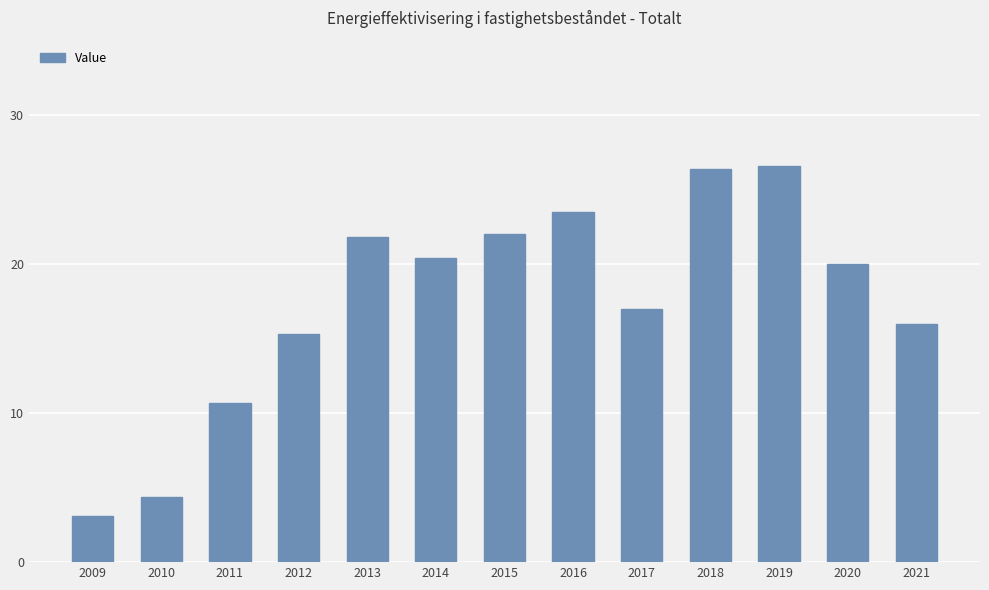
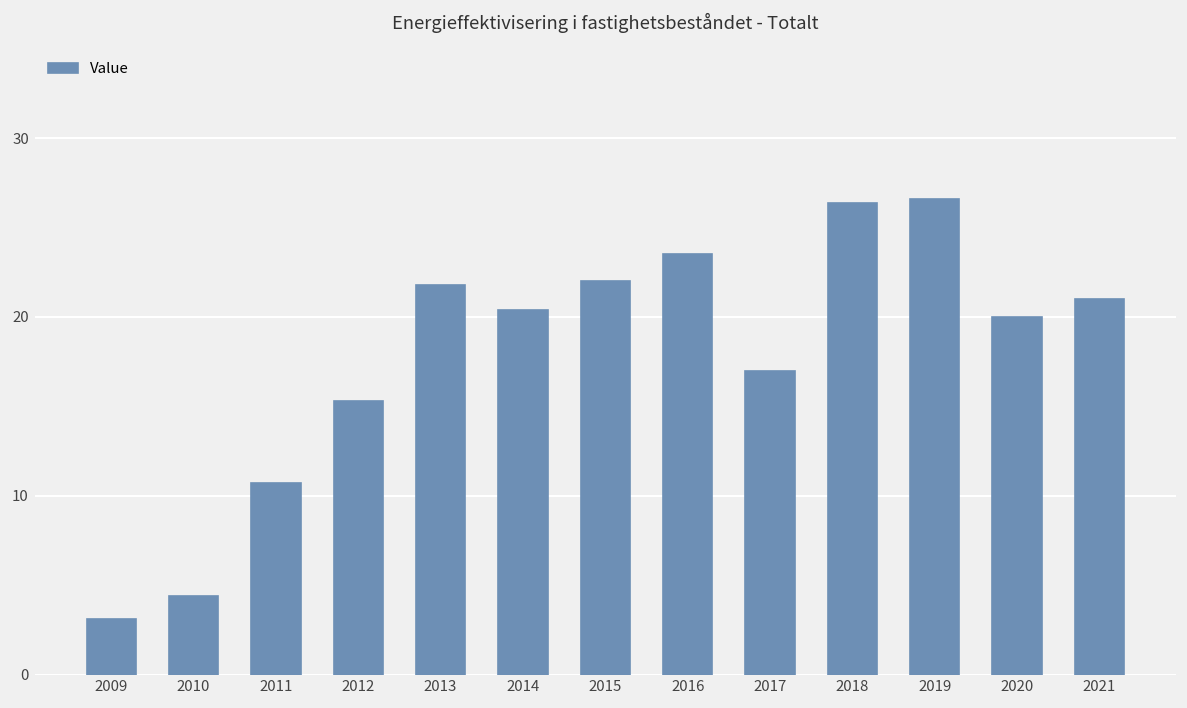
  {
    "2009": 3,
    "2010": 4.4,
    "2011": 10.7,
    "2012": 15.3,
    "2013": 21.8,
    "2014": 20.4,
    "2015": 22,
    "2016": 23.5,
    "2017": 17,
    "2018": 26.4,
    "2019": 26.6,
    "2020": 20,
-   "2021": 16
+   "2021": 21
  }
